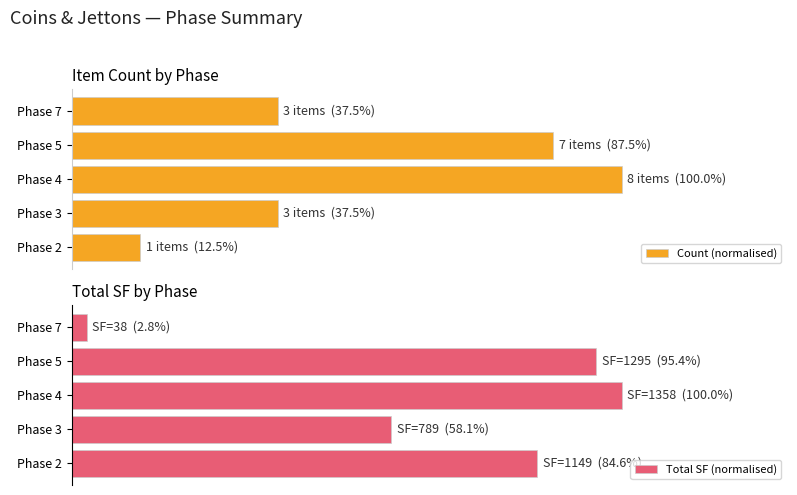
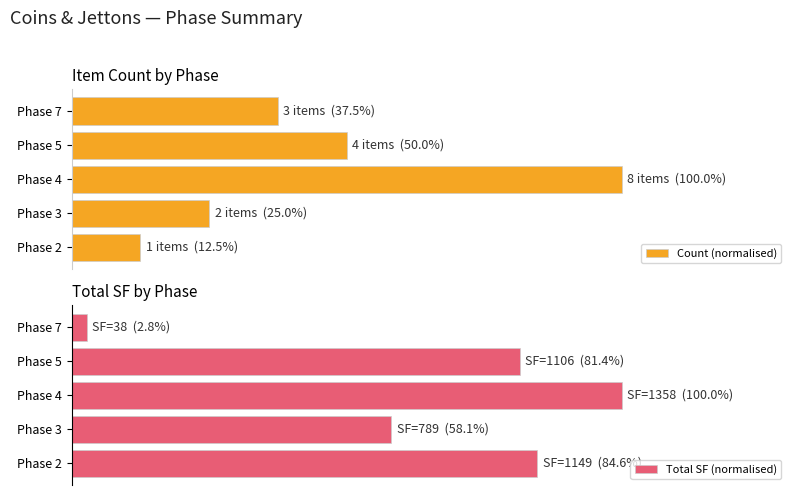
  {
    "Item Count by Phase": {
      "Phase 7": "(37.5%)",
-     "Phase 5": "7 items (87.5%)",
+     "Phase 5": "4 items (50.0%)",
      "Phase 4": "(100.0%)",
-     "Phase 3": "3 items (37.5%)",
+     "Phase 3": "2 items (25.0%)",
      "Phase 2": "(12.5%)"
    },
    "Total SF by Phase": {
      "Phase 7": "(2.8%)",
-     "Phase 5": "1295 (95.4%)",
+     "Phase 5": "1106 (81.4%)",
      "Phase 4": "(100.0%)",
      "Phase 3": "(58.1%)"
    }
  }
